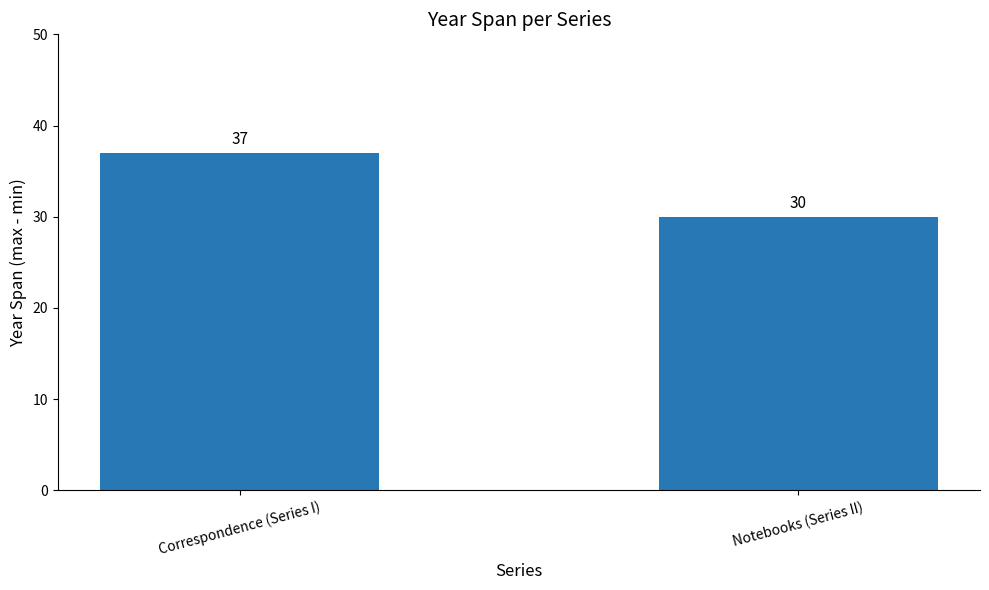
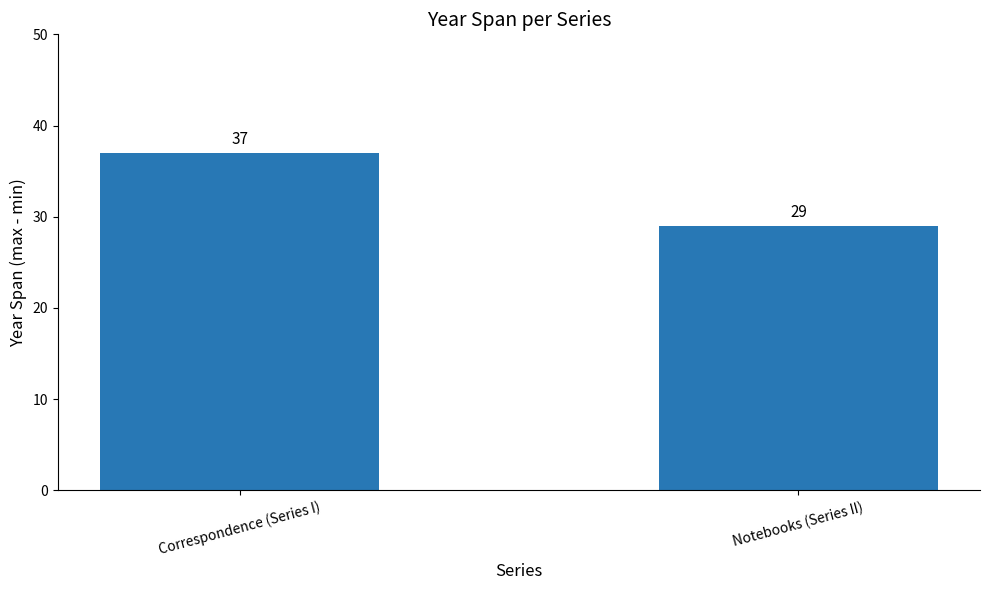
  {
    "Correspondence (Series I)": 37,
-   "Notebooks (Series II)": 30
+   "Notebooks (Series II)": 29
  }
